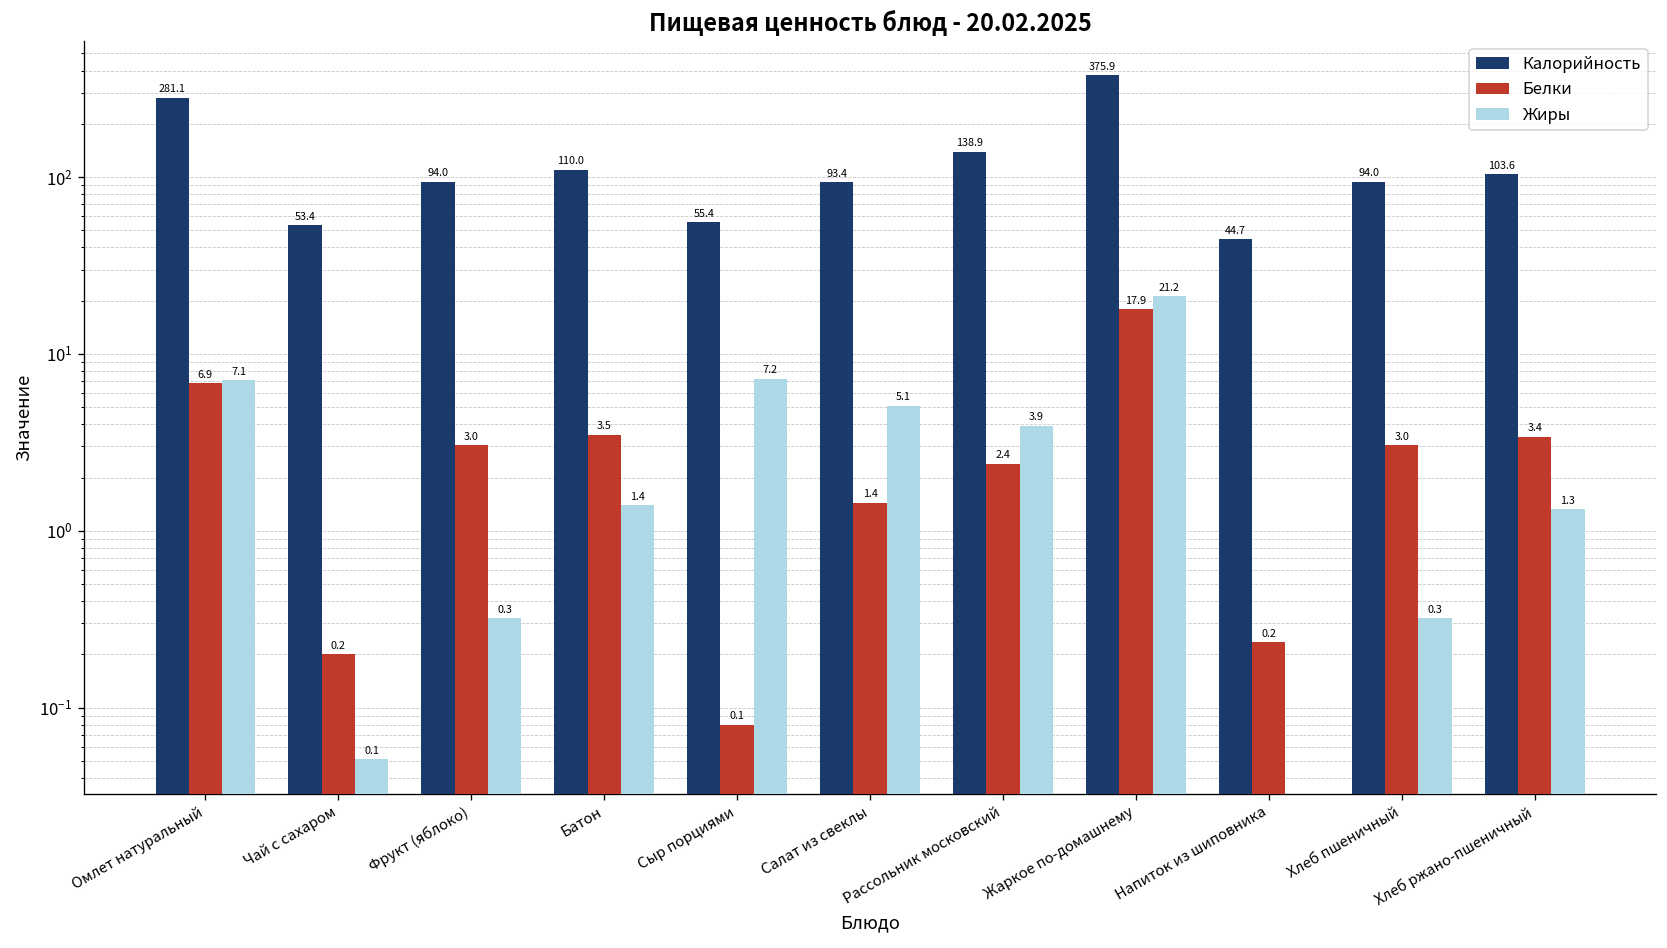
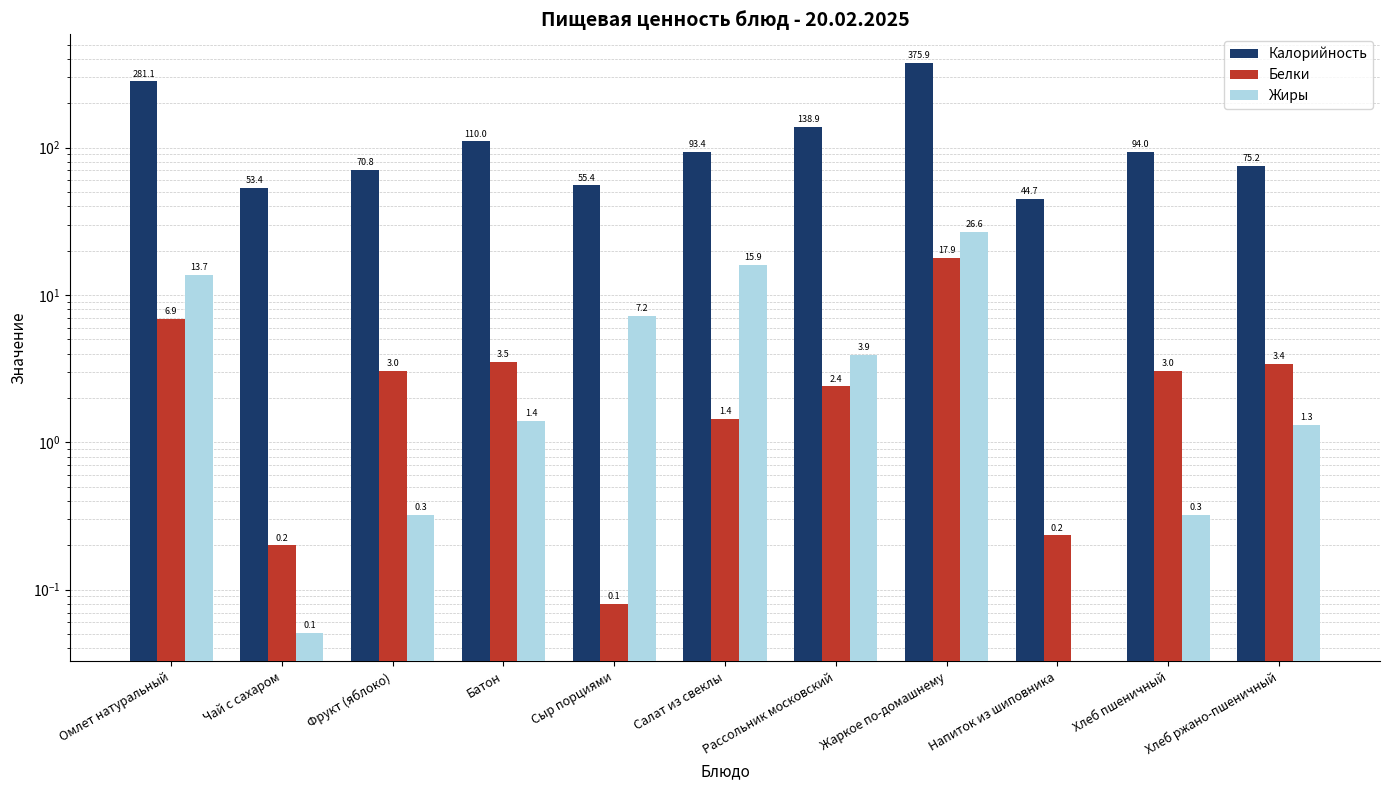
  {
    "Калорийность": {
      "Омлет натуральный": 281.1,
      "Чай с сахаром": 53.4,
-     "Фрукт (яблоко)": 94.0,
+     "Фрукт (яблоко)": 70.8,
      "Батон": 110.0,
      "Сыр порциями": 55.4,
      "Салат из свеклы": 93.4,
      "Рассольник московский": 138.9,
      "Жаркое по-домашнему": 375.9,
      "Напиток из шиповника": 44.7,
      "Хлеб пшеничный": 94.0,
-     "Хлеб ржано-пшеничный": 103.6
+     "Хлеб ржано-пшеничный": 75.2
    },
    "Белки": {
      "Омлет натуральный": 6.9,
      "Чай с сахаром": 0.2,
      "Фрукт (яблоко)": 3.0,
      "Батон": 3.5,
      "Сыр порциями": 0.1,
      "Салат из свеклы": 1.4,
      "Рассольник московский": 2.4,
      "Жаркое по-домашнему": 17.9,
      "Напиток из шиповника": 0.2,
      "Хлеб пшеничный": 3.0,
      "Хлеб ржано-пшеничный": 3.4
    },
    "Жиры": {
-     "Омлет натуральный": 7.1,
+     "Омлет натуральный": 13.7,
      "Чай с сахаром": 0.1,
      "Фрукт (яблоко)": 0.3,
      "Батон": 1.4,
      "Сыр порциями": 7.2,
-     "Салат из свеклы": 5.1,
+     "Салат из свеклы": 15.9,
      "Рассольник московский": 3.9,
-     "Жаркое по-домашнему": 21.2,
+     "Жаркое по-домашнему": 26.6,
      "Хлеб пшеничный": 0.3,
      "Хлеб ржано-пшеничный": 1.3
    }
  }
